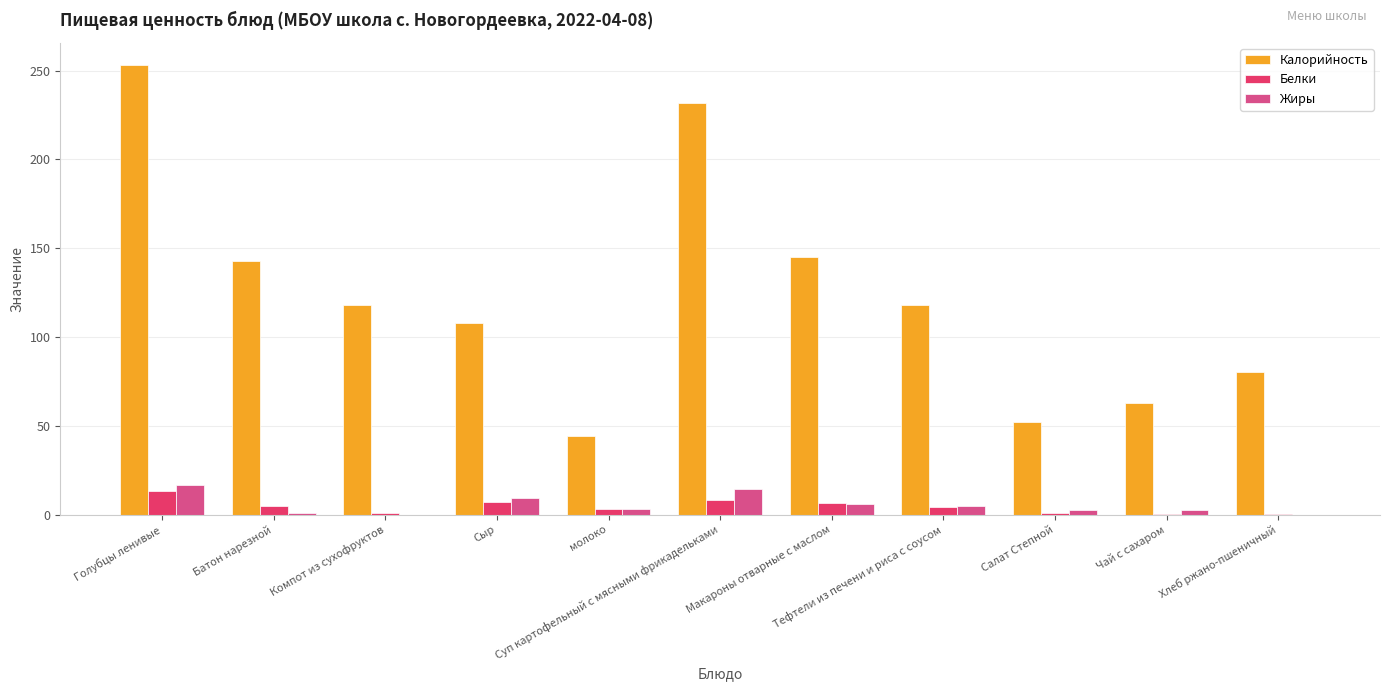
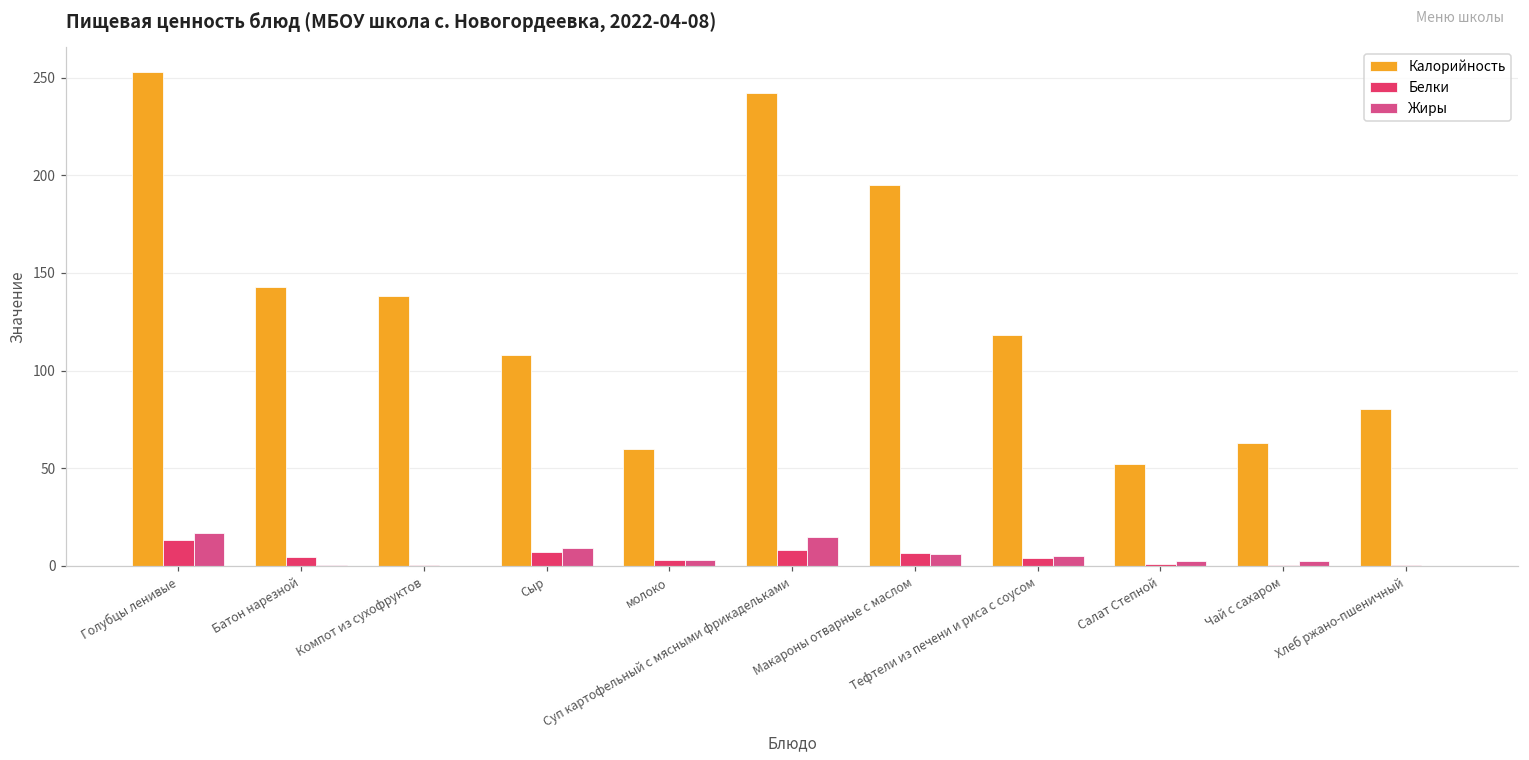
  {
    "Калорийность": {
      "Голубцы ленивые": 253,
      "Батон нарезной": 143,
-     "Компот из сухофруктов": 118,
+     "Компот из сухофруктов": 138,
      "Сыр": 108,
-     "молоко": 44,
-     "Суп картофельный с мясными фрикадельками": 232,
-     "Макароны отварные с маслом": 145,
+     "молоко": 60,
+     "Суп картофельный с мясными фрикадельками": 242,
+     "Макароны отварные с маслом": 195,
      "Тефтели из печени и риса с соусом": 118,
      "Салат Степной": 52,
      "Чай с сахаром": 63,
      "Хлеб ржано-пшеничный": 81
    }
  }
